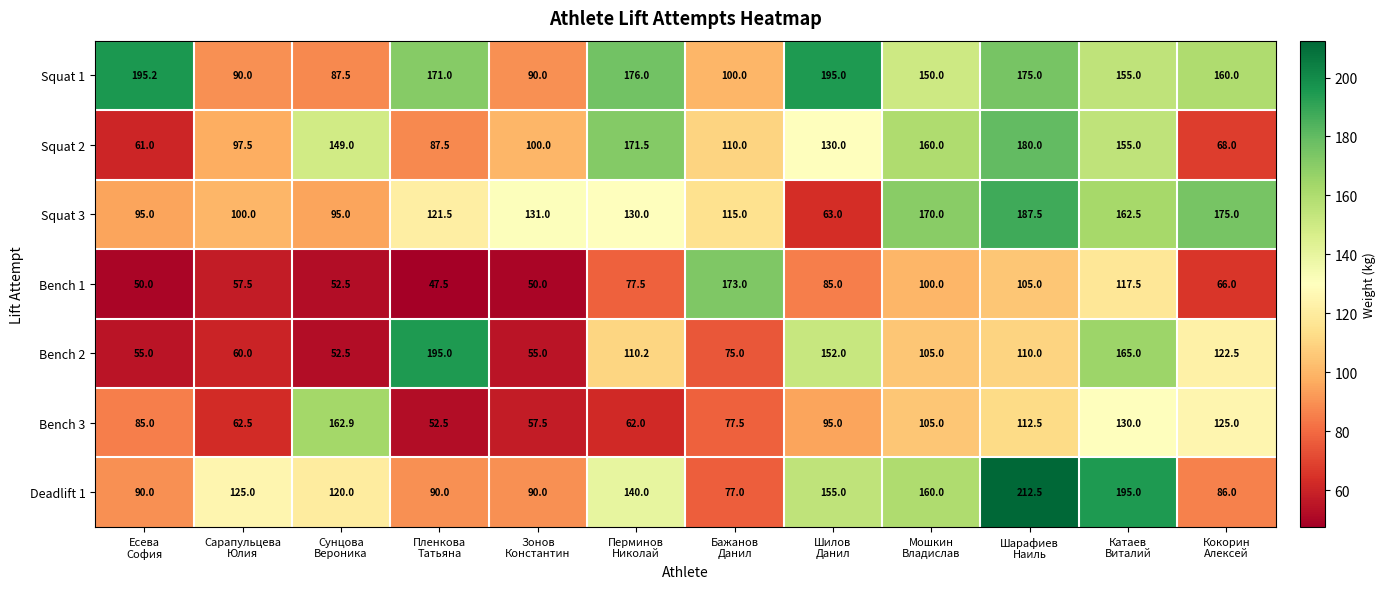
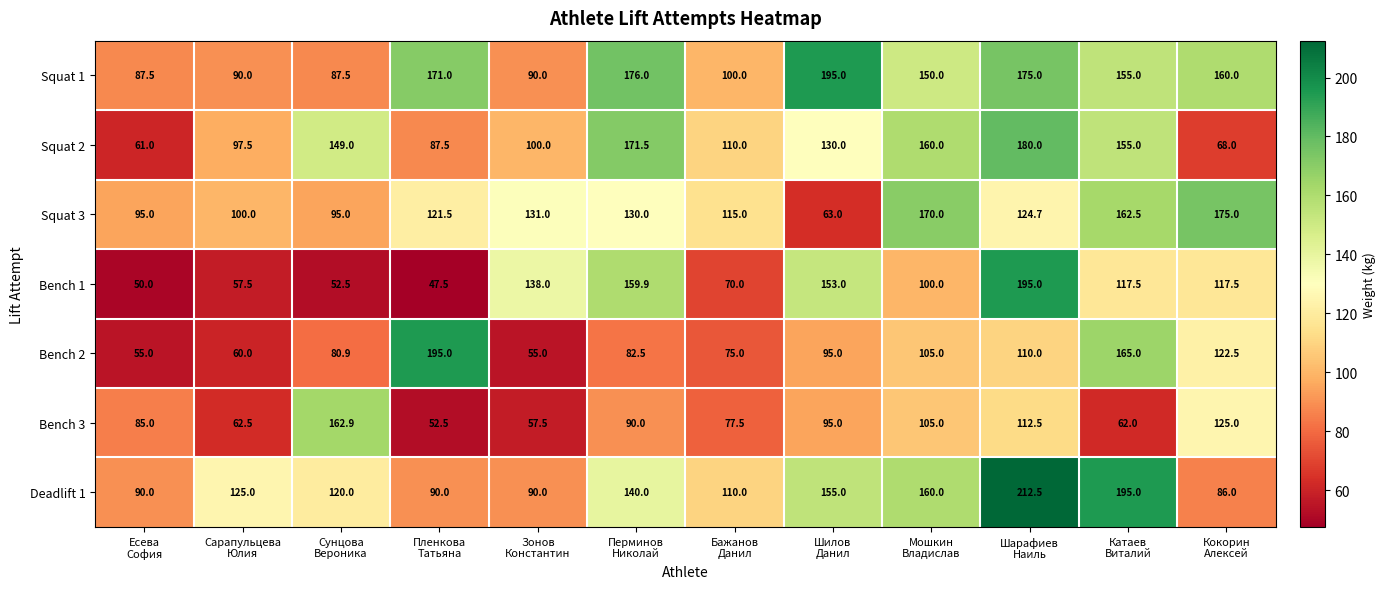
  {
    "Squat 1": {
-     "Есева София": 195.2,
+     "Есева София": 87.5,
      "Сарапульцева Юлия": 90.0,
      "Сунцова Вероника": 87.5,
      "Пленкова Татьяна": 171.0,
      "Зонов Константин": 90.0,
      "Перминов Николай": 176.0,
      "Бажанов Данил": 100.0,
      "Шилов Данил": 195.0,
      "Мошкин Владислав": 150.0,
      "Шарафиев Наиль": 175.0,
      "Катаев Виталий": 155.0,
      "Кокорин Алексей": 160.0
    },
    "Squat 2": {
      "Есева София": 61.0,
      "Сарапульцева Юлия": 97.5,
      "Сунцова Вероника": 149.0,
      "Пленкова Татьяна": 87.5,
      "Зонов Константин": 100.0,
      "Перминов Николай": 171.5,
      "Бажанов Данил": 110.0,
      "Шилов Данил": 130.0,
      "Мошкин Владислав": 160.0,
      "Шарафиев Наиль": 180.0,
      "Катаев Виталий": 155.0,
      "Кокорин Алексей": 68.0
    },
    "Squat 3": {
      "Есева София": 95.0,
      "Сарапульцева Юлия": 100.0,
      "Сунцова Вероника": 95.0,
      "Пленкова Татьяна": 121.5,
      "Зонов Константин": 131.0,
      "Перминов Николай": 130.0,
      "Бажанов Данил": 115.0,
      "Шилов Данил": 63.0,
      "Мошкин Владислав": 170.0,
-     "Шарафиев Наиль": 187.5,
+     "Шарафиев Наиль": 124.7,
      "Катаев Виталий": 162.5,
      "Кокорин Алексей": 175.0
    },
    "Bench 1": {
      "Есева София": 50.0,
      "Сарапульцева Юлия": 57.5,
      "Сунцова Вероника": 52.5,
      "Пленкова Татьяна": 47.5,
-     "Зонов Константин": 50.0,
-     "Перминов Николай": 77.5,
-     "Бажанов Данил": 173.0,
-     "Шилов Данил": 85.0,
+     "Зонов Константин": 138.0,
+     "Перминов Николай": 159.9,
+     "Бажанов Данил": 70.0,
+     "Шилов Данил": 153.0,
      "Мошкин Владислав": 100.0,
-     "Шарафиев Наиль": 105.0,
+     "Шарафиев Наиль": 195.0,
      "Катаев Виталий": 117.5,
-     "Кокорин Алексей": 66.0
+     "Кокорин Алексей": 117.5
    },
    "Bench 2": {
      "Есева София": 55.0,
      "Сарапульцева Юлия": 60.0,
-     "Сунцова Вероника": 52.5,
+     "Сунцова Вероника": 80.9,
      "Пленкова Татьяна": 195.0,
      "Зонов Константин": 55.0,
-     "Перминов Николай": 110.2,
+     "Перминов Николай": 82.5,
      "Бажанов Данил": 75.0,
-     "Шилов Данил": 152.0,
+     "Шилов Данил": 95.0,
      "Мошкин Владислав": 105.0,
      "Шарафиев Наиль": 110.0,
      "Катаев Виталий": 165.0,
      "Кокорин Алексей": 122.5
    },
    "Bench 3": {
      "Есева София": 85.0,
      "Сарапульцева Юлия": 62.5,
      "Сунцова Вероника": 162.9,
      "Пленкова Татьяна": 52.5,
      "Зонов Константин": 57.5,
-     "Перминов Николай": 62.0,
+     "Перминов Николай": 90.0,
      "Бажанов Данил": 77.5,
      "Шилов Данил": 95.0,
      "Мошкин Владислав": 105.0,
      "Шарафиев Наиль": 112.5,
-     "Катаев Виталий": 130.0,
+     "Катаев Виталий": 62.0,
      "Кокорин Алексей": 125.0
    },
    "Deadlift 1": {
      "Есева София": 90.0,
      "Сарапульцева Юлия": 125.0,
      "Сунцова Вероника": 120.0,
      "Пленкова Татьяна": 90.0,
      "Зонов Константин": 90.0,
      "Перминов Николай": 140.0,
-     "Бажанов Данил": 77.0,
+     "Бажанов Данил": 110.0,
      "Шилов Данил": 155.0,
      "Мошкин Владислав": 160.0,
      "Шарафиев Наиль": 212.5,
      "Катаев Виталий": 195.0,
      "Кокорин Алексей": 86.0
    }
  }
